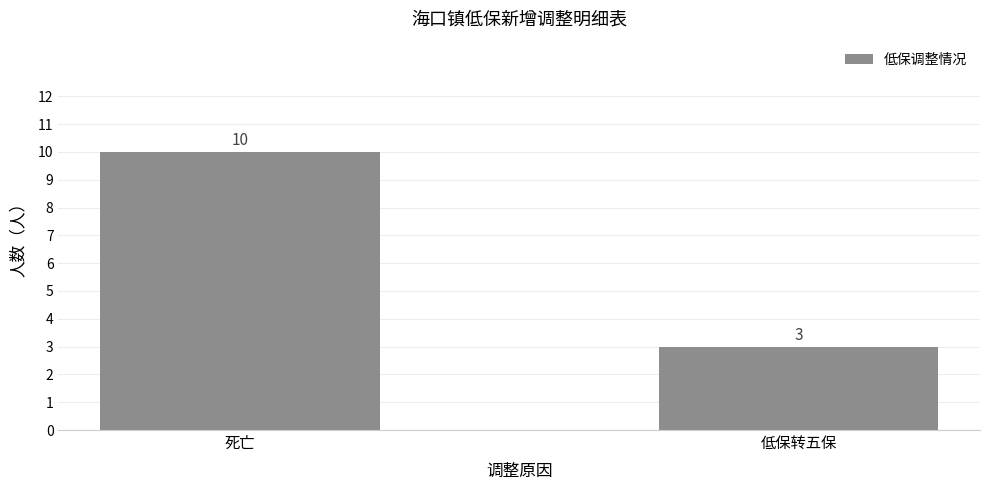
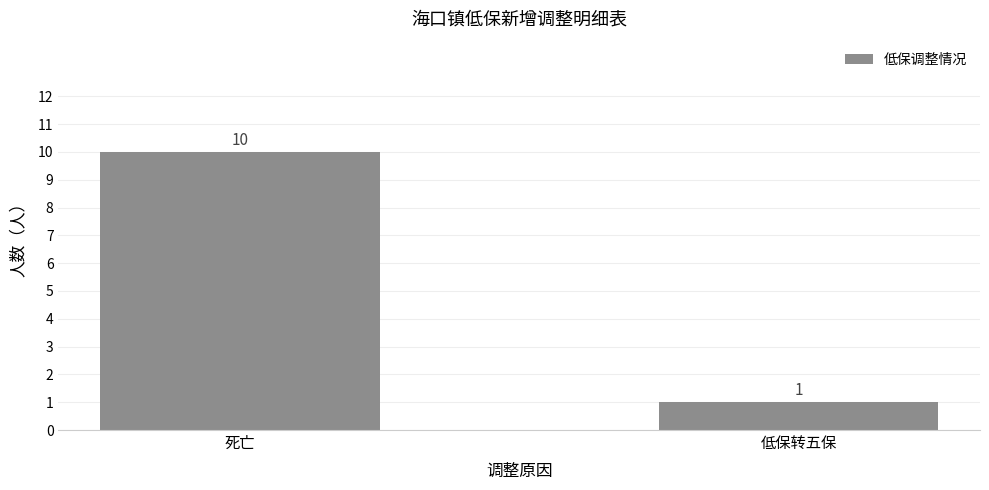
  {
    "死亡": 10,
-   "低保转五保": 3
+   "低保转五保": 1
  }
